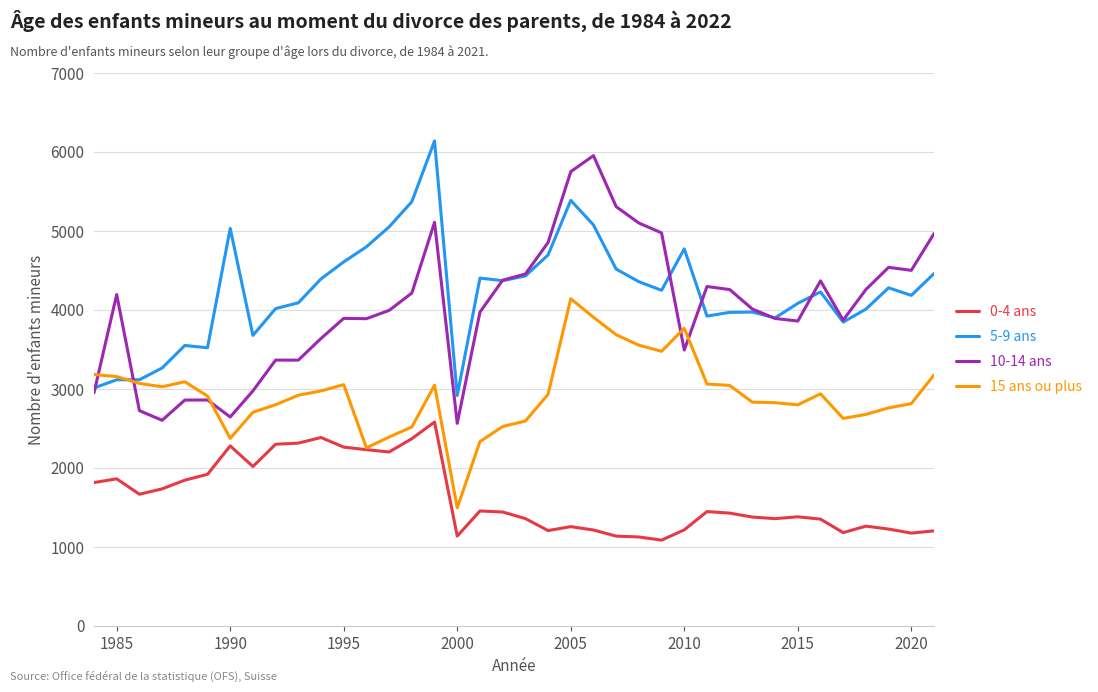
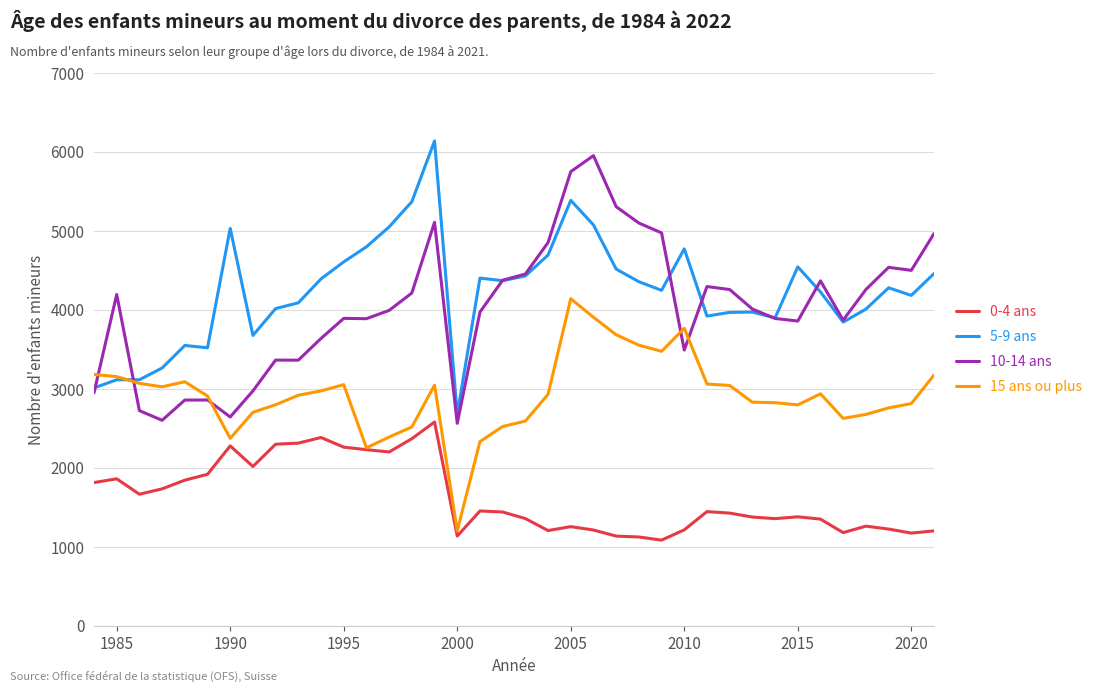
  {
    "0-4 ans": {
      "1985": 1900,
      "1990": 2300,
      "1995": 2300,
      "2000": 1100,
      "2005": 1300,
      "2010": 1200,
      "2015": 1400,
      "2020": 1200
    },
    "5-9 ans": {
      "1985": 3100,
      "1990": 5000,
      "1995": 4600,
-     "2000": 2900,
+     "2000": 2700,
      "2005": 5400,
      "2010": 4800,
-     "2015": 4100,
+     "2015": 4500,
      "2020": 4200
    },
    "10-14 ans": {
      "1985": 4200,
      "1990": 2600,
      "1995": 3900,
      "2000": 2600,
      "2005": 5800,
      "2010": 3500,
      "2015": 3900,
      "2020": 4500
    },
    "15 ans ou plus": {
      "1985": 3200,
      "1990": 2400,
      "1995": 3100,
-     "2000": 1500,
+     "2000": 1200,
      "2005": 4100,
      "2010": 3800,
      "2015": 2800,
      "2020": 2800
    }
  }
